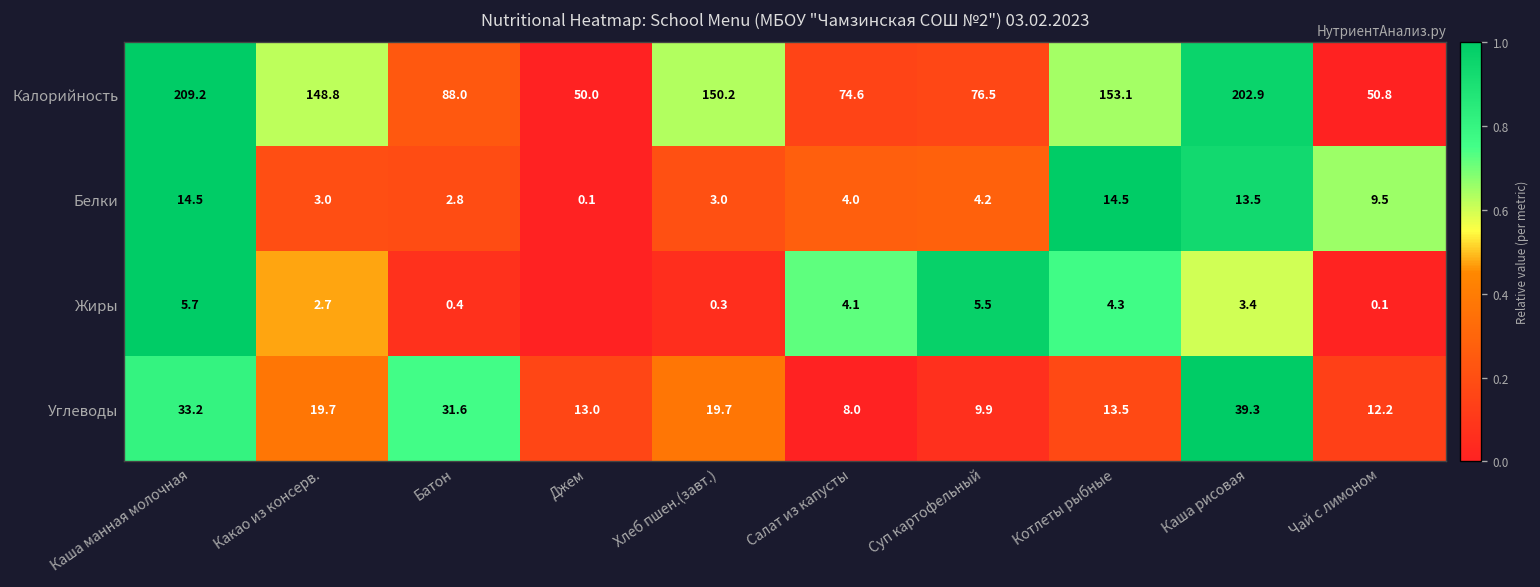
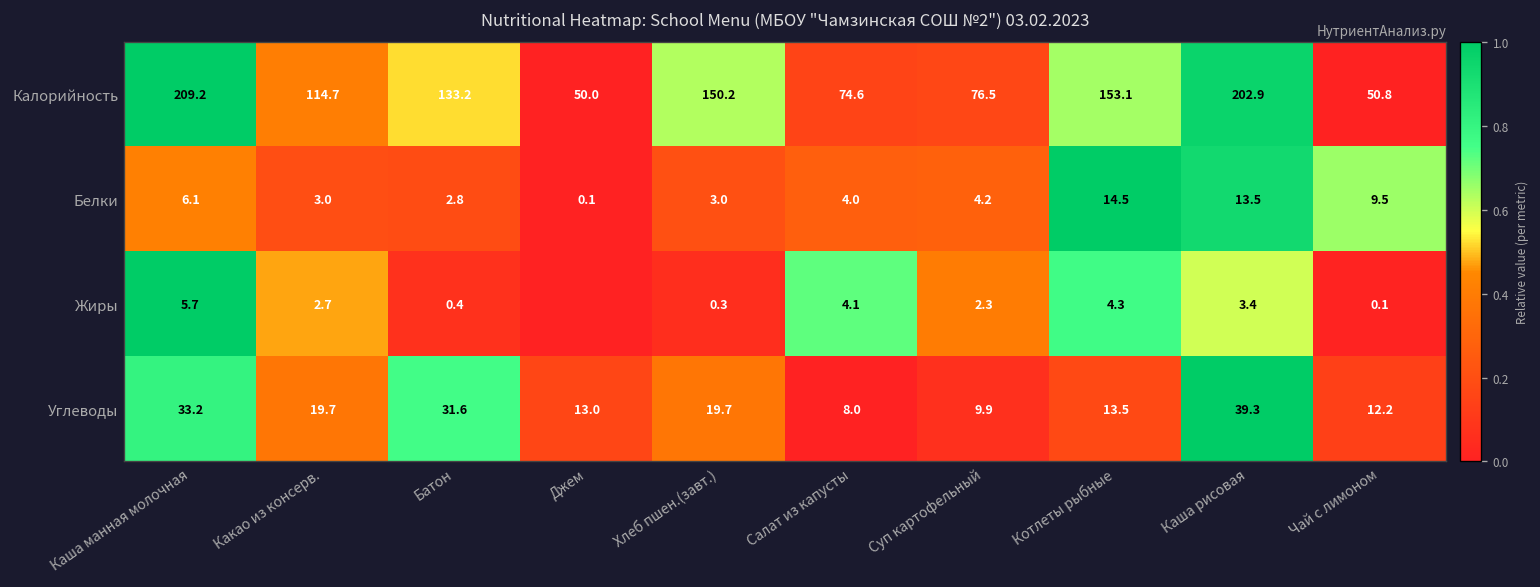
  {
    "Калорийность": {
      "Каша манная молочная": 209.2,
-     "Какао из консерв.": 148.8,
-     "Батон": 88.0,
+     "Какао из консерв.": 114.7,
+     "Батон": 133.2,
      "Джем": 50.0,
      "Хлеб пшен.(завт.)": 150.2,
      "Салат из капусты": 74.6,
      "Суп картофельный": 76.5,
      "Котлеты рыбные": 153.1,
      "Каша рисовая": 202.9,
      "Чай с лимоном": 50.8
    },
    "Белки": {
-     "Каша манная молочная": 14.5,
+     "Каша манная молочная": 6.1,
      "Какао из консерв.": 3.0,
      "Батон": 2.8,
      "Джем": 0.1,
      "Хлеб пшен.(завт.)": 3.0,
      "Салат из капусты": 4.0,
      "Суп картофельный": 4.2,
      "Котлеты рыбные": 14.5,
      "Каша рисовая": 13.5,
      "Чай с лимоном": 9.5
    },
    "Жиры": {
      "Каша манная молочная": 5.7,
      "Какао из консерв.": 2.7,
      "Батон": 0.4,
      "Хлеб пшен.(завт.)": 0.3,
      "Салат из капусты": 4.1,
-     "Суп картофельный": 5.5,
+     "Суп картофельный": 2.3,
      "Котлеты рыбные": 4.3,
      "Каша рисовая": 3.4,
      "Чай с лимоном": 0.1
    },
    "Углеводы": {
      "Каша манная молочная": 33.2,
      "Какао из консерв.": 19.7,
      "Батон": 31.6,
      "Джем": 13.0,
      "Хлеб пшен.(завт.)": 19.7,
      "Салат из капусты": 8.0,
      "Суп картофельный": 9.9,
      "Котлеты рыбные": 13.5,
      "Каша рисовая": 39.3,
      "Чай с лимоном": 12.2
    }
  }
